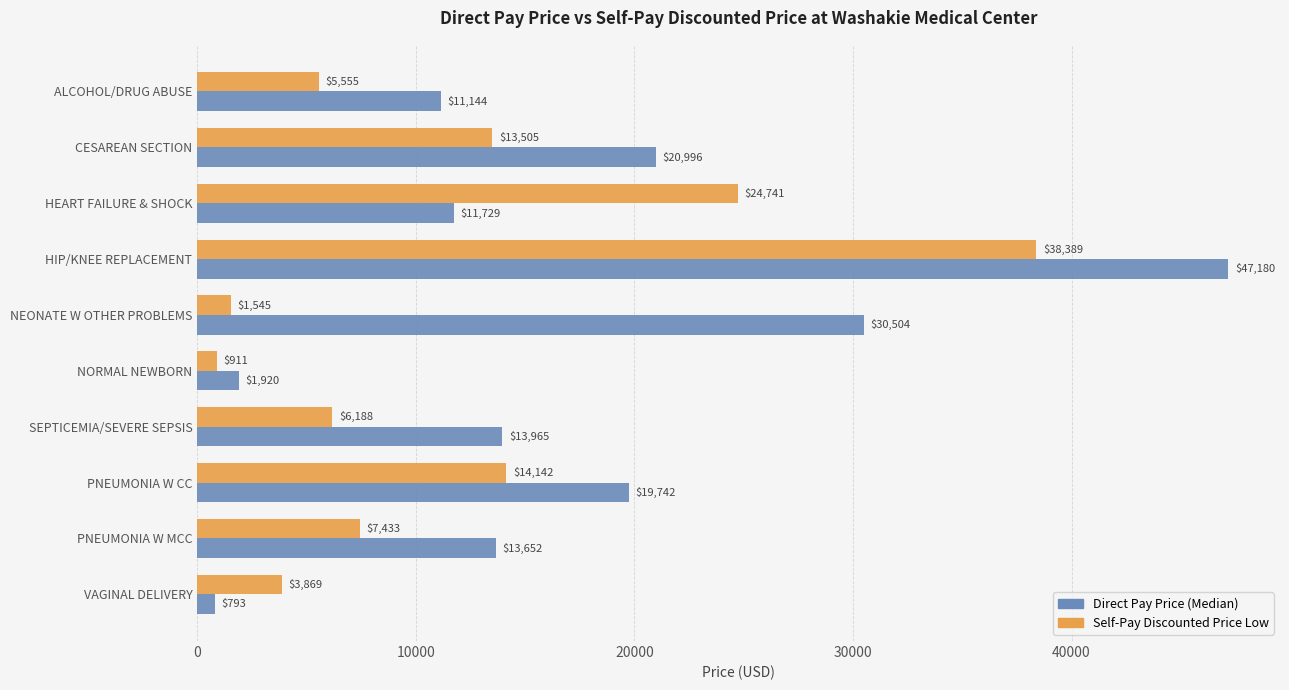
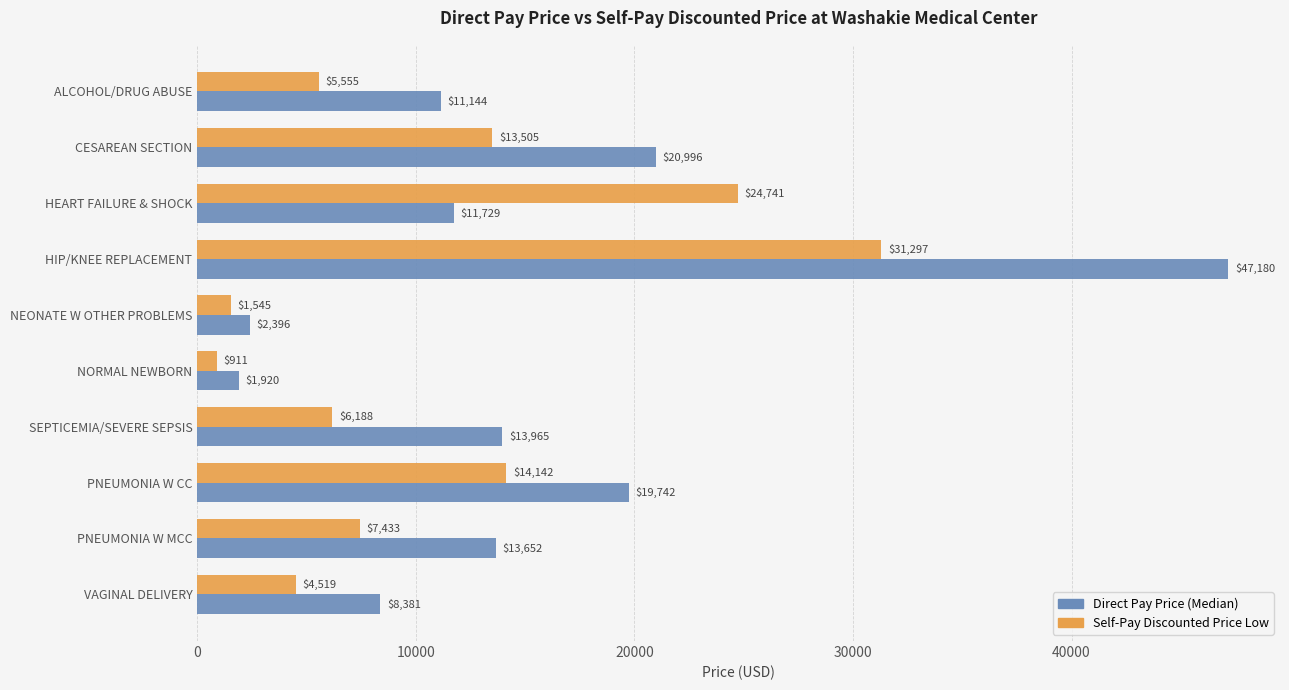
  {
    "Direct Pay Price (Median)": {
      "ALCOHOL/DRUG ABUSE": "$11,144",
      "CESAREAN SECTION": "$20,996",
      "HEART FAILURE & SHOCK": "$11,729",
      "HIP/KNEE REPLACEMENT": "$47,180",
-     "NEONATE W OTHER PROBLEMS": "$30,504",
+     "NEONATE W OTHER PROBLEMS": "$2,396",
      "NORMAL NEWBORN": "$1,920",
      "SEPTICEMIA/SEVERE SEPSIS": "$13,965",
      "PNEUMONIA W CC": "$19,742",
      "PNEUMONIA W MCC": "$13,652",
-     "VAGINAL DELIVERY": "$793"
+     "VAGINAL DELIVERY": "$8,381"
    },
    "Self-Pay Discounted Price Low": {
      "ALCOHOL/DRUG ABUSE": "$5,555",
      "CESAREAN SECTION": "$13,505",
      "HEART FAILURE & SHOCK": "$24,741",
-     "HIP/KNEE REPLACEMENT": "$38,389",
+     "HIP/KNEE REPLACEMENT": "$31,297",
      "NEONATE W OTHER PROBLEMS": "$1,545",
      "NORMAL NEWBORN": "$911",
      "SEPTICEMIA/SEVERE SEPSIS": "$6,188",
      "PNEUMONIA W CC": "$14,142",
      "PNEUMONIA W MCC": "$7,433",
-     "VAGINAL DELIVERY": "$3,869"
+     "VAGINAL DELIVERY": "$4,519"
    }
  }
